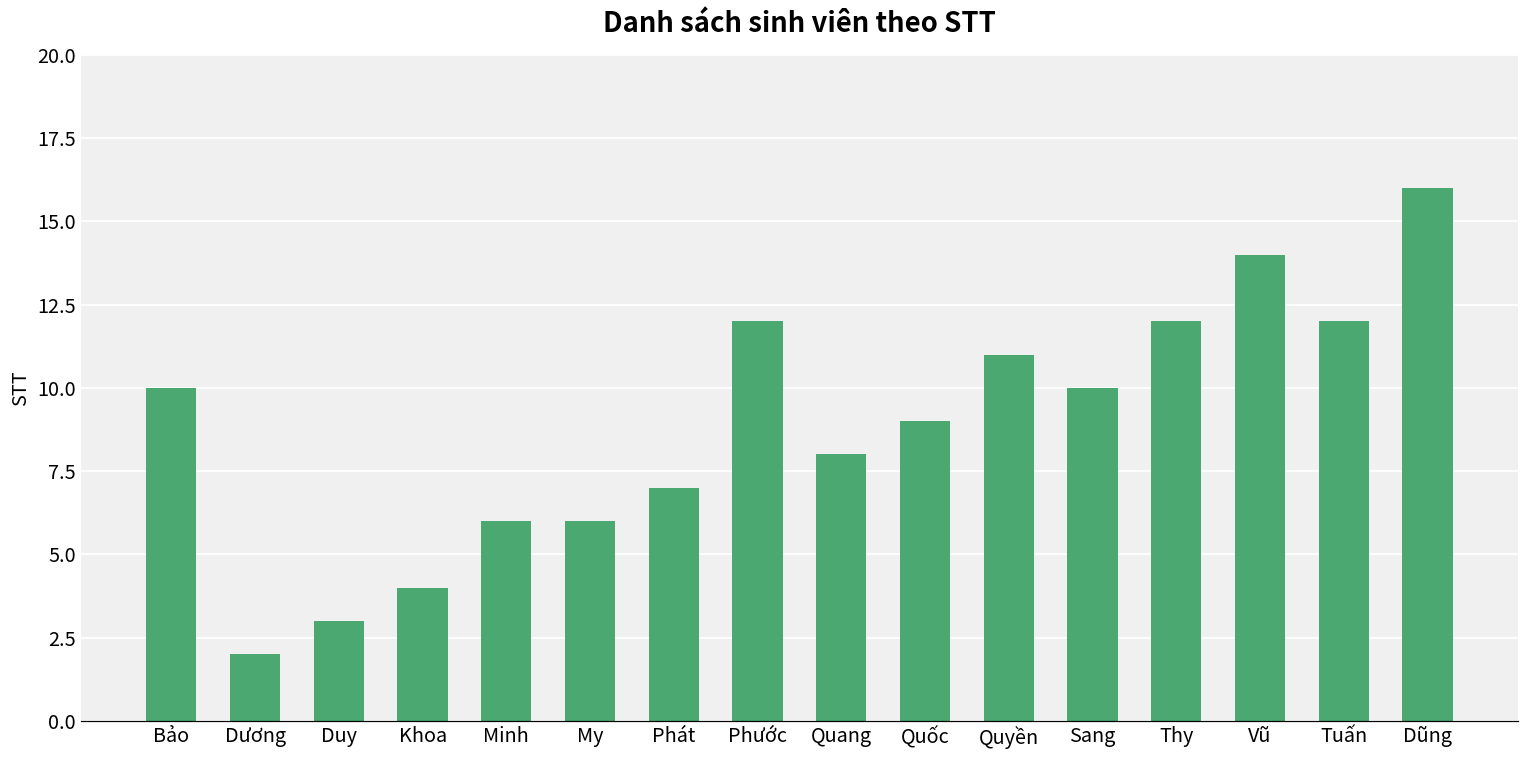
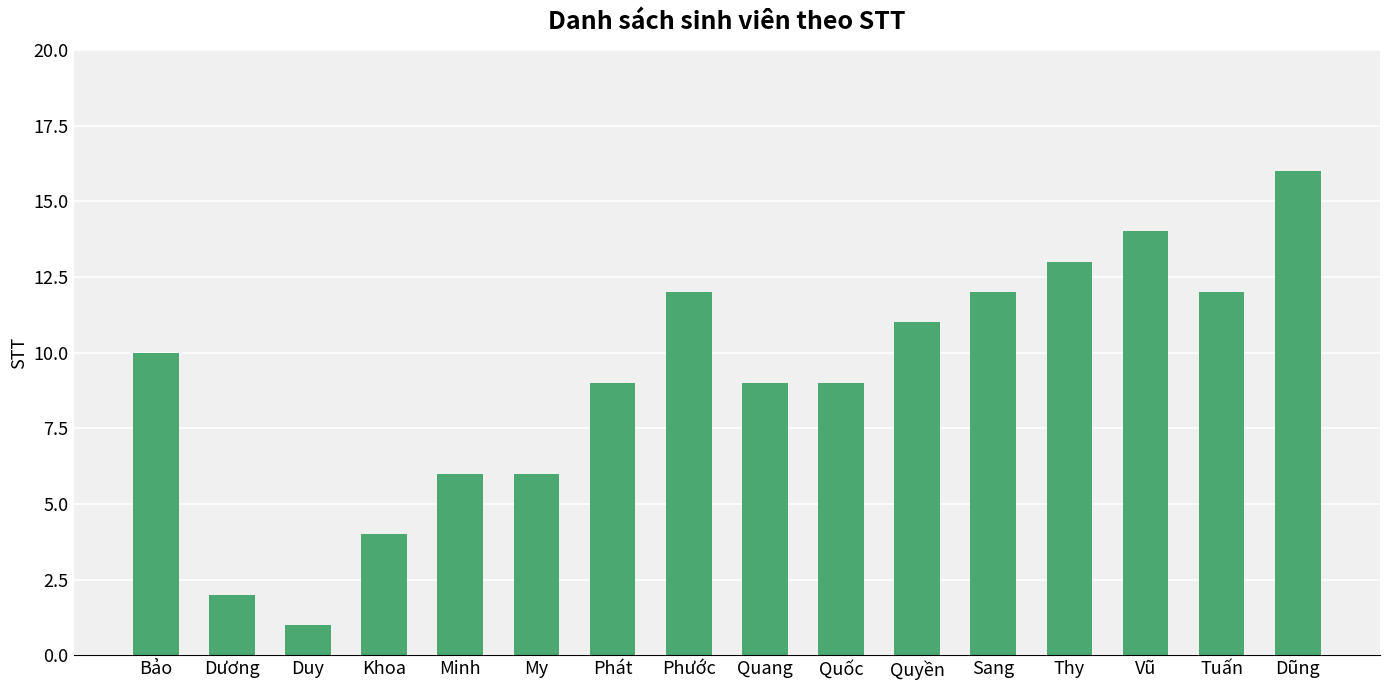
  {
    "Bảo": 10,
    "Dương": 2,
-   "Duy": 3,
+   "Duy": 1,
    "Khoa": 4,
    "Minh": 6,
    "My": 6,
-   "Phát": 7,
+   "Phát": 9,
    "Phước": 12,
-   "Quang": 8,
+   "Quang": 9,
    "Quốc": 9,
    "Quyền": 11,
-   "Sang": 10,
-   "Thy": 12,
+   "Sang": 12,
+   "Thy": 13,
    "Vũ": 14,
    "Tuấn": 12,
    "Dũng": 16
  }
